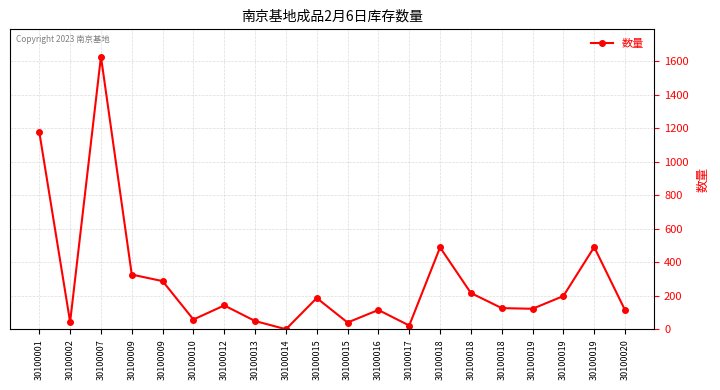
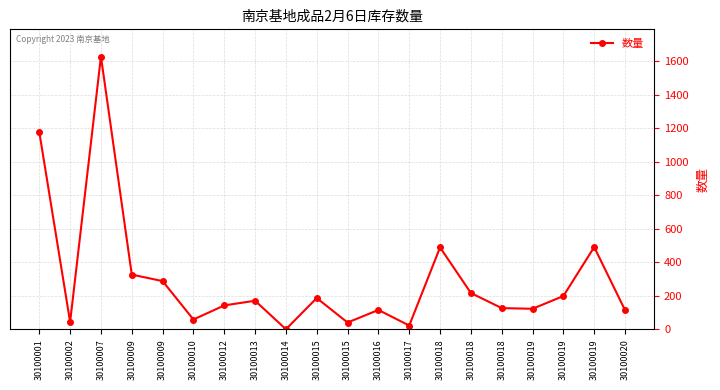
  {
    "30100001": 1180,
    "30100002": 40,
    "30100010": 60,
    "30100012": 140,
-   "30100013": 50,
+   "30100013": 170,
    "30100014": 0,
    "30100016": 120,
    "30100017": 20,
    "30100020": 120
  }
